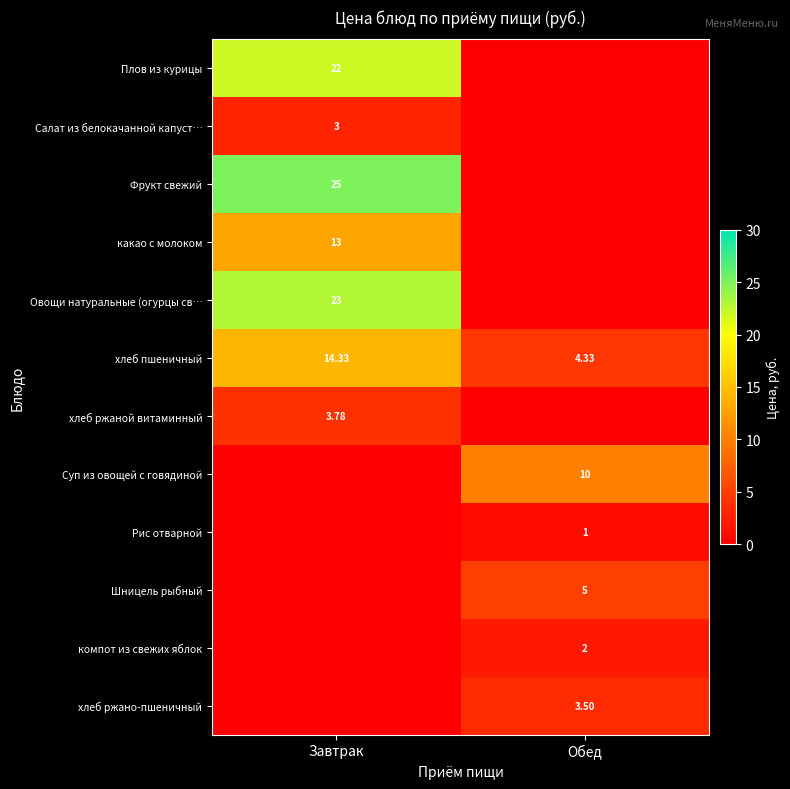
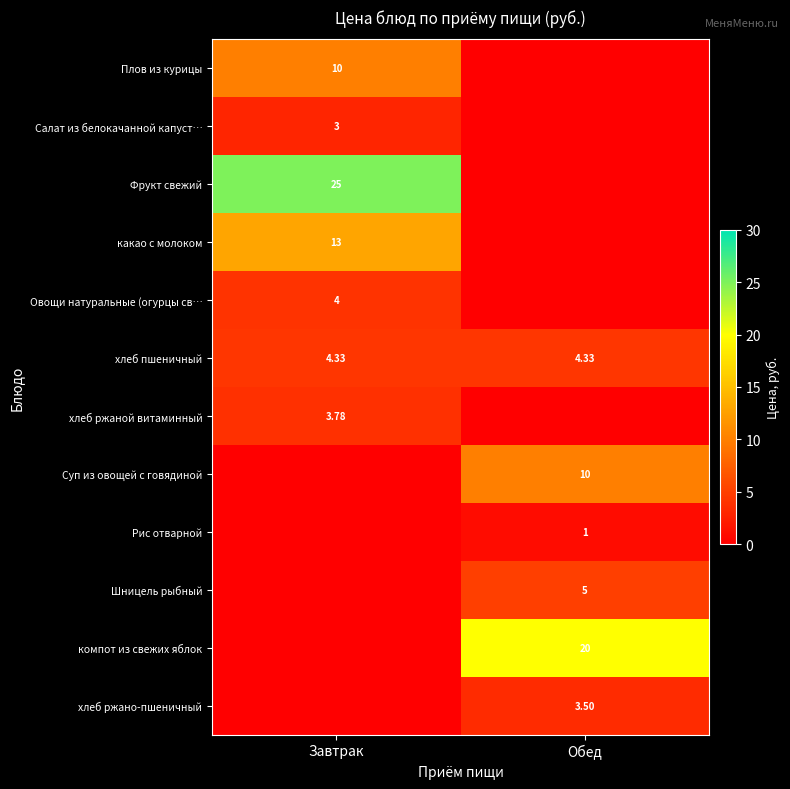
  {
    "Плов из курицы": {
-     "Завтрак": 22
+     "Завтрак": 10
    },
    "Салат из белокачанной капуст…": {
      "Завтрак": 3
    },
    "Фрукт свежий": {
      "Завтрак": 25
    },
    "какао с молоком": {
      "Завтрак": 13
    },
    "Овощи натуральные (огурцы св…": {
-     "Завтрак": 23
+     "Завтрак": 4
    },
    "хлеб пшеничный": {
-     "Завтрак": 14.33,
+     "Завтрак": 4.33,
      "Обед": 4.33
    },
    "хлеб ржаной витаминный": {
      "Завтрак": 3.78
    },
    "Суп из овощей с говядиной": {
      "Обед": 10
    },
    "Рис отварной": {
      "Обед": 1
    },
    "Шницель рыбный": {
      "Обед": 5
    },
    "компот из свежих яблок": {
-     "Обед": 2
+     "Обед": 20
    },
    "хлеб ржано-пшеничный": {
      "Обед": 3.50
    }
  }
